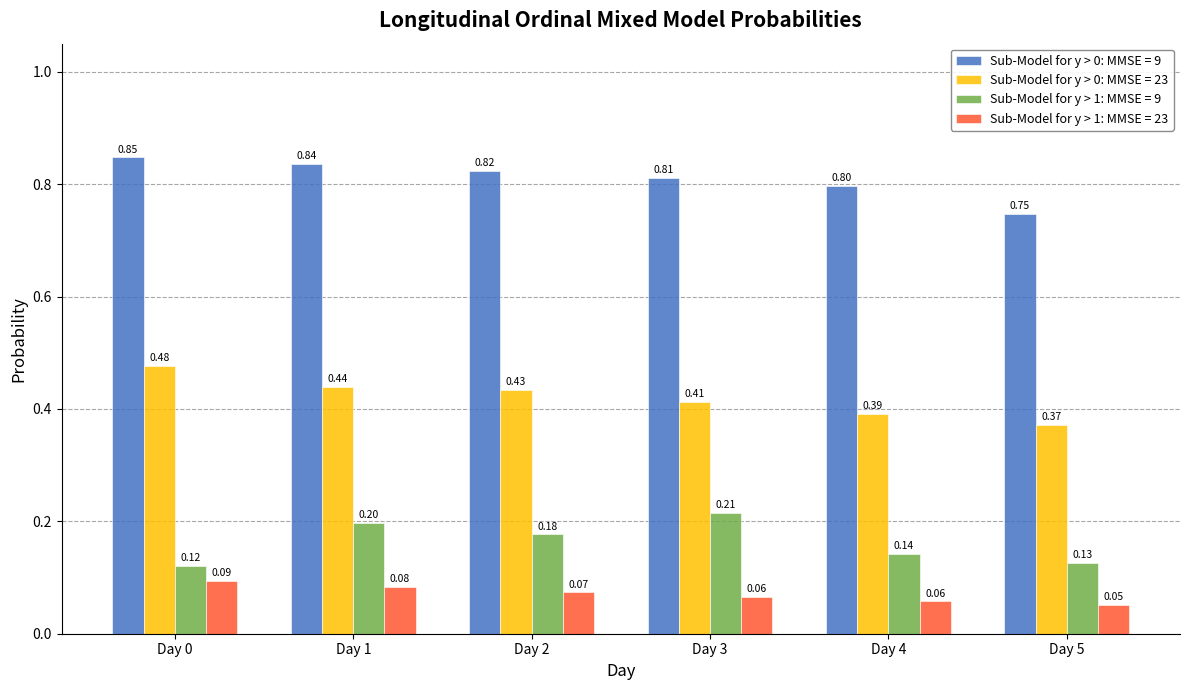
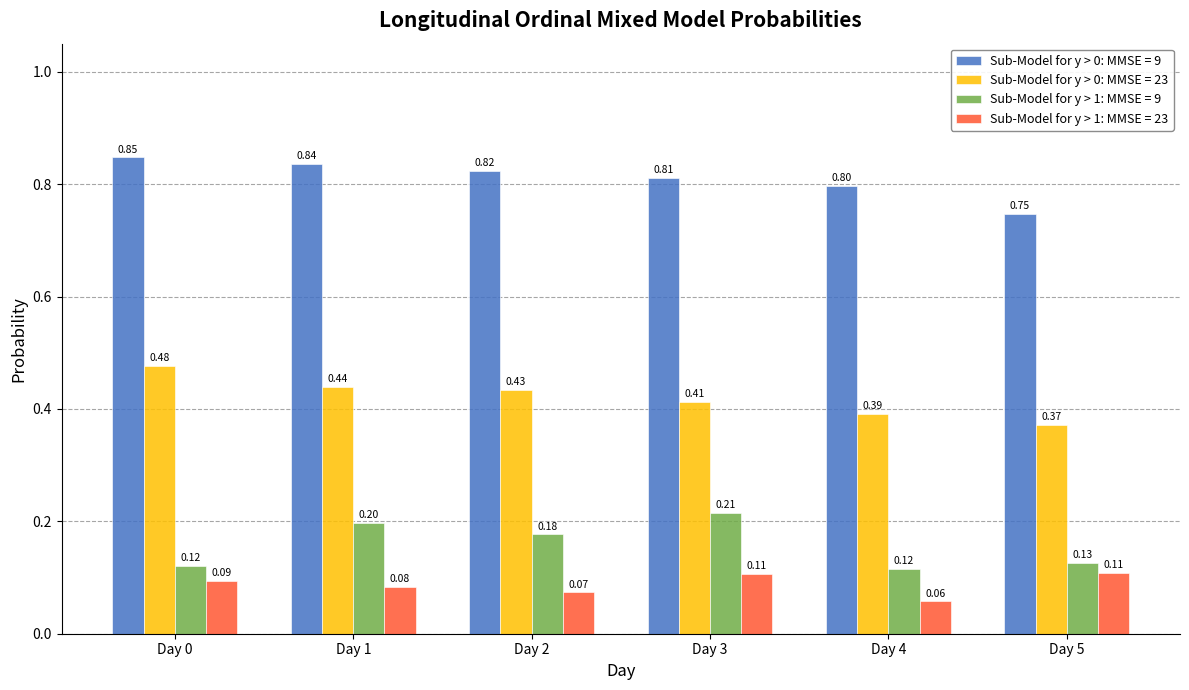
  {
    "Sub-Model for y > 0: MMSE = 9": {
      "Day 0": 0.85,
      "Day 1": 0.84,
      "Day 2": 0.82,
      "Day 3": 0.81,
      "Day 4": 0.80,
      "Day 5": 0.75
    },
    "Sub-Model for y > 0: MMSE = 23": {
      "Day 0": 0.48,
      "Day 1": 0.44,
      "Day 2": 0.43,
      "Day 3": 0.41,
      "Day 4": 0.39,
      "Day 5": 0.37
    },
    "Sub-Model for y > 1: MMSE = 9": {
      "Day 0": 0.12,
      "Day 1": 0.20,
      "Day 2": 0.18,
      "Day 3": 0.21,
-     "Day 4": 0.14,
+     "Day 4": 0.12,
      "Day 5": 0.13
    },
    "Sub-Model for y > 1: MMSE = 23": {
      "Day 0": 0.09,
      "Day 1": 0.08,
      "Day 2": 0.07,
-     "Day 3": 0.06,
+     "Day 3": 0.11,
      "Day 4": 0.06,
-     "Day 5": 0.05
+     "Day 5": 0.11
    }
  }
